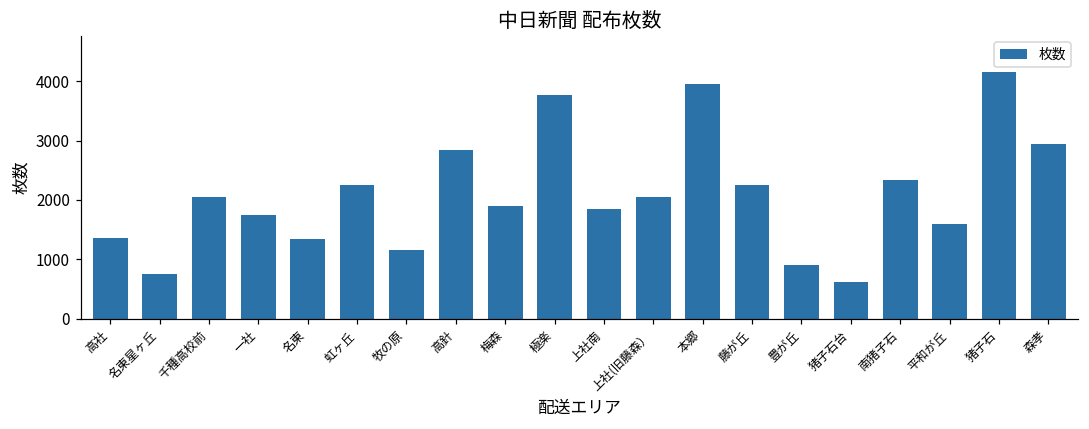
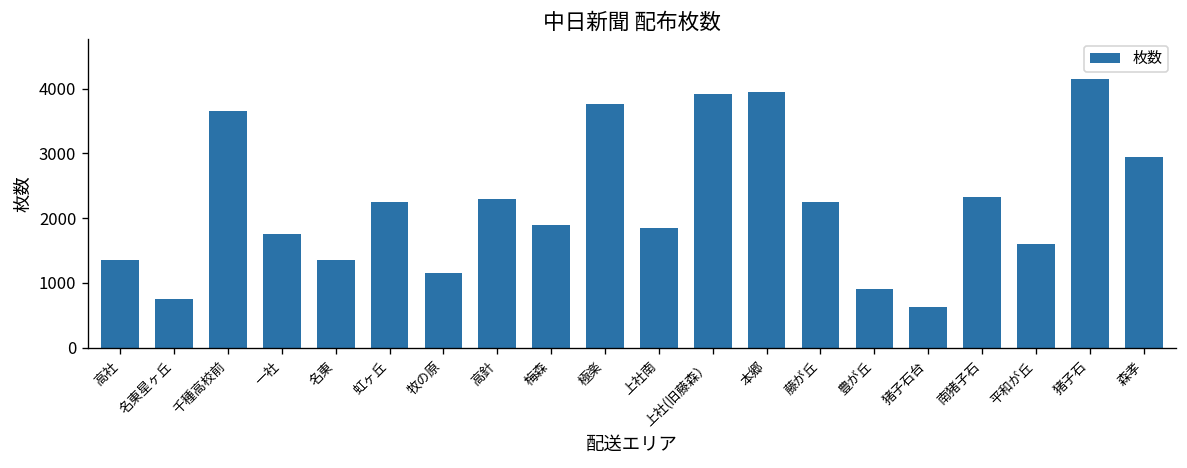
  {
    "高社": 1400,
    "名東星ヶ丘": 800,
-   "千種高校前": 2100,
+   "千種高校前": 3700,
    "一社": 1800,
    "名東": 1400,
    "虹ヶ丘": 2200,
    "牧の原": 1200,
-   "高針": 2800,
+   "高針": 2300,
    "梅森": 1900,
    "極楽": 3800,
    "上社南": 1900,
-   "上社(旧藤森）": 2100,
+   "上社(旧藤森）": 3900,
    "本郷": 4000,
    "藤が丘": 2300,
    "豊が丘": 900,
    "猪子石台": 600,
    "南猪子石": 2300,
    "平和が丘": 1600,
    "猪子石": 4200,
    "森孝": 3000
  }
